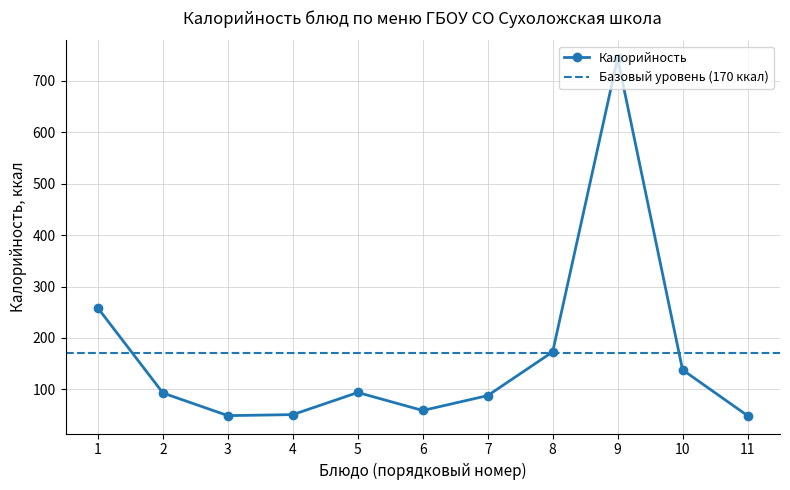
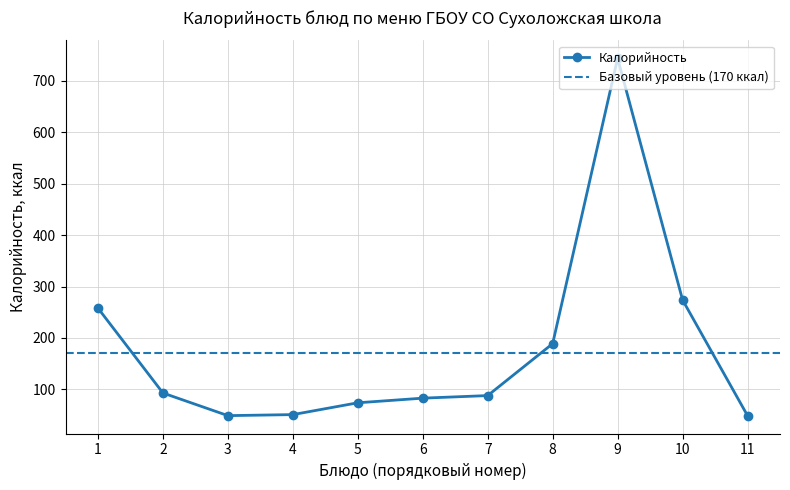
  {
    "1": 260,
    "2": 90,
    "3": 50,
    "4": 50,
-   "5": 90,
-   "6": 60,
+   "5": 70,
+   "6": 80,
    "7": 90,
-   "8": 170,
-   "10": 140,
+   "8": 190,
+   "10": 270,
    "11": 50
  }
